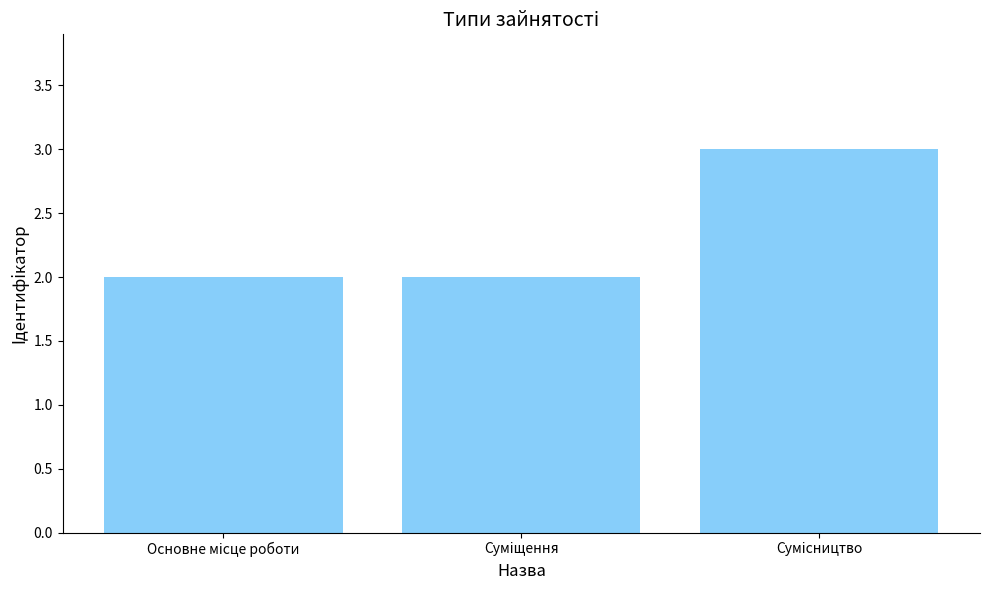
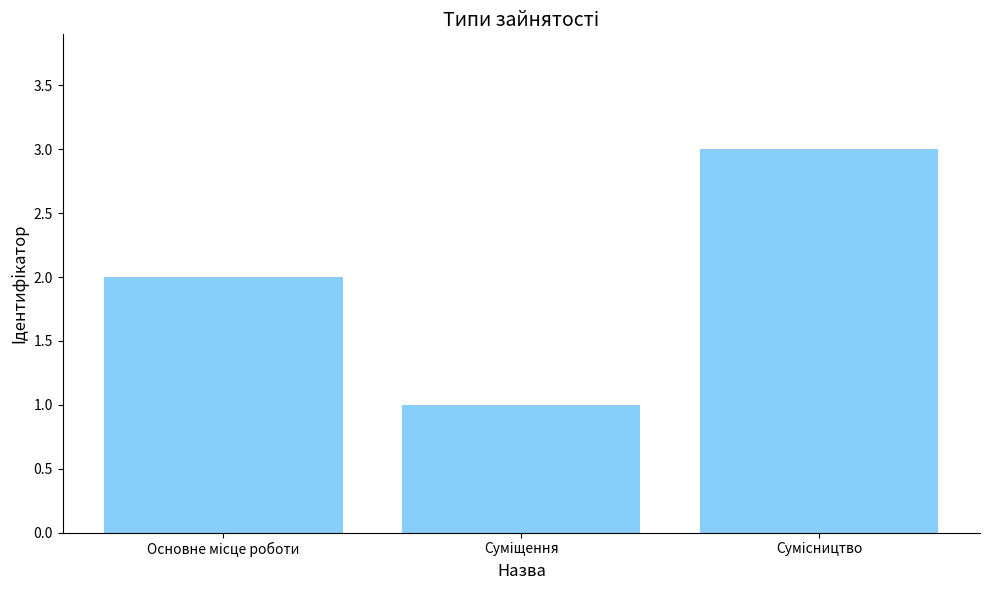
  {
    "Основне місце роботи": 2,
-   "Суміщення": 2,
+   "Суміщення": 1,
    "Сумісництво": 3
  }
